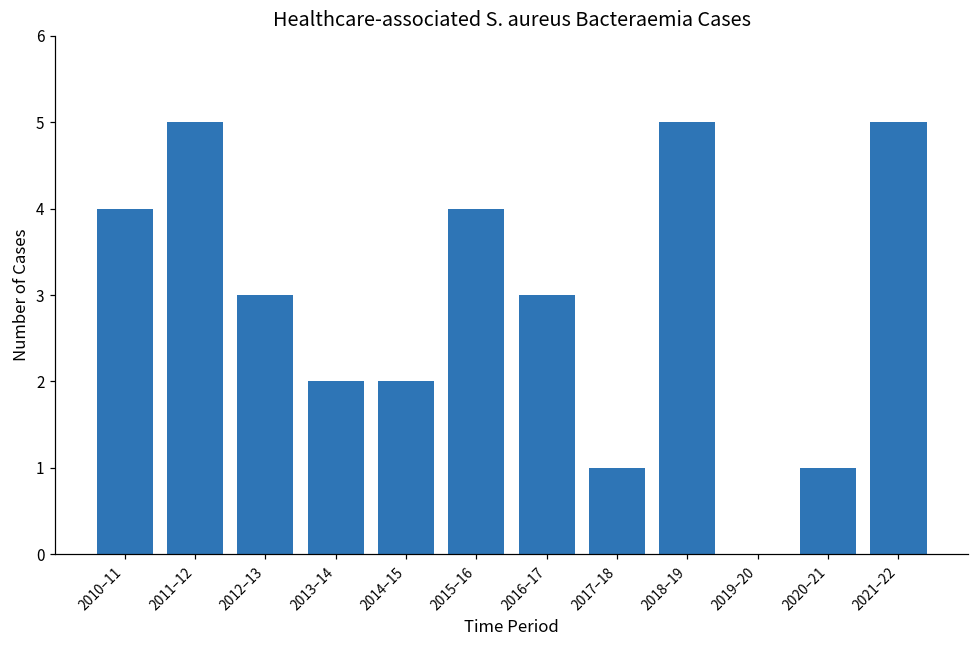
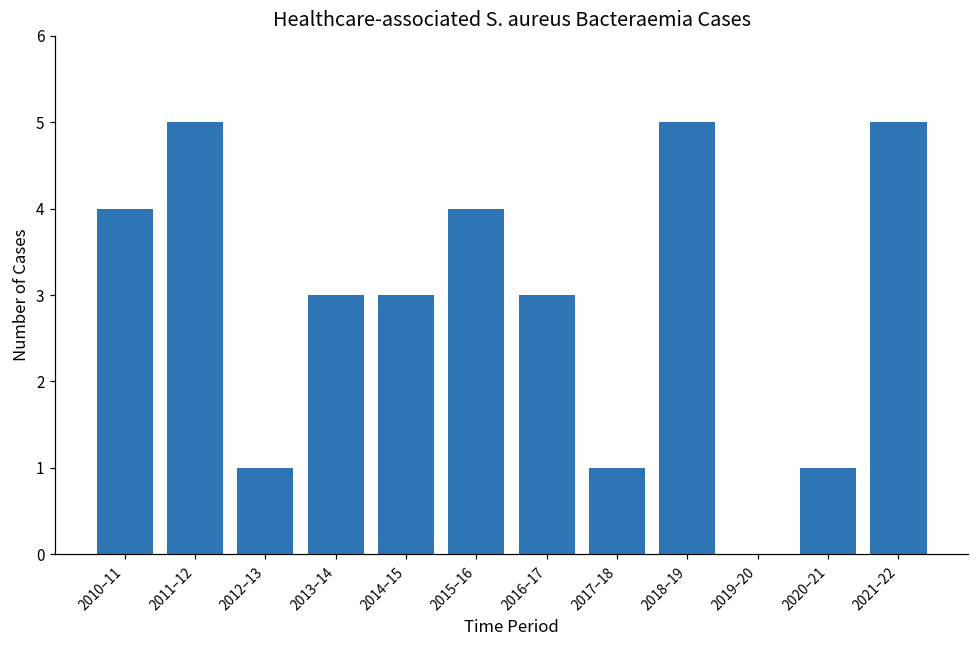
  {
    "2010–11": 4,
    "2011–12": 5,
-   "2012–13": 3,
-   "2013–14": 2,
-   "2014–15": 2,
+   "2012–13": 1,
+   "2013–14": 3,
+   "2014–15": 3,
    "2015–16": 4,
    "2016–17": 3,
    "2017–18": 1,
    "2018–19": 5,
    "2019–20": 0,
    "2020–21": 1,
    "2021–22": 5
  }
